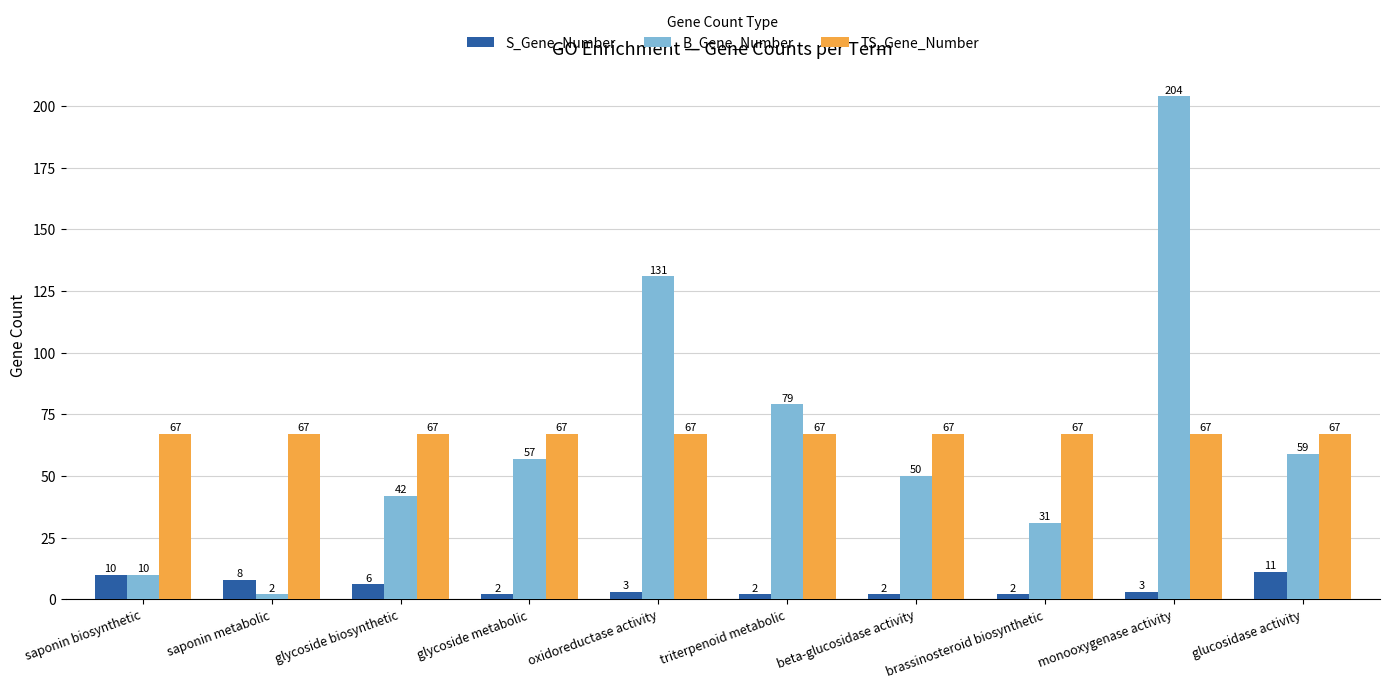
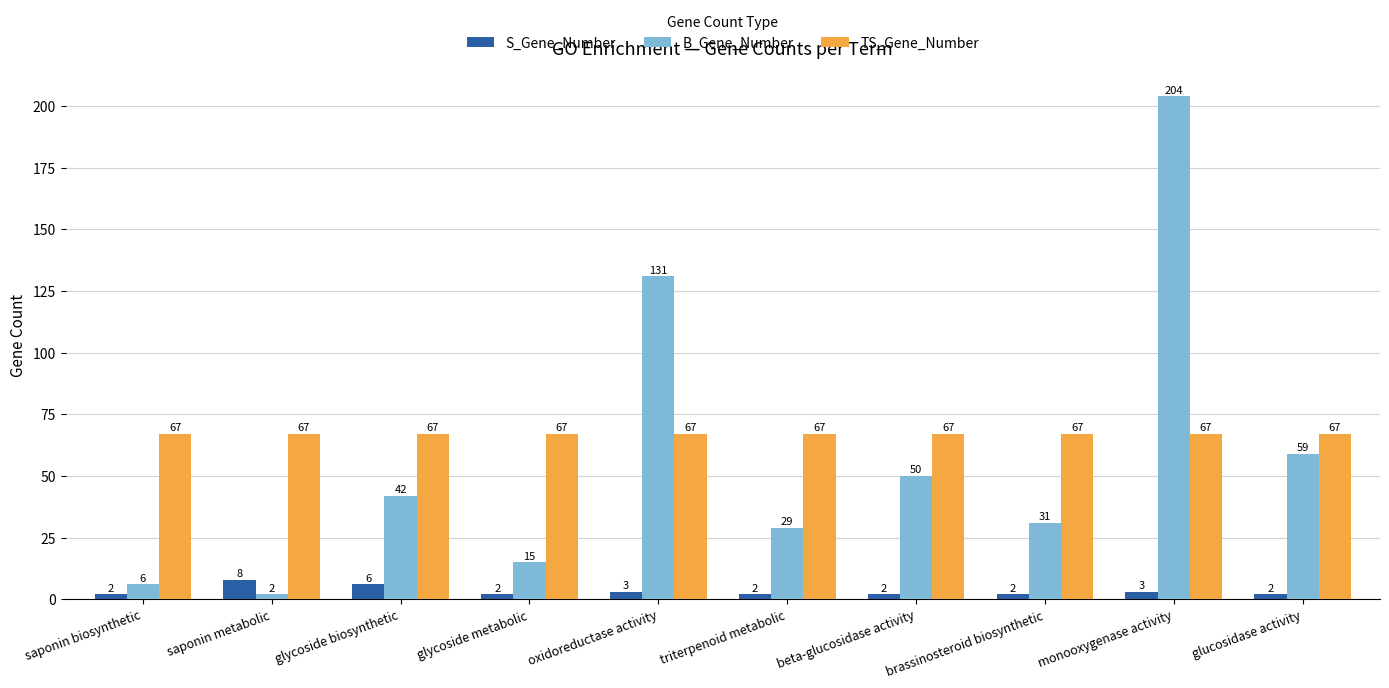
  {
    "S_Gene_Number": {
-     "saponin biosynthetic": 10,
+     "saponin biosynthetic": 2,
      "saponin metabolic": 8,
      "glycoside biosynthetic": 6,
      "glycoside metabolic": 2,
      "oxidoreductase activity": 3,
      "triterpenoid metabolic": 2,
      "beta-glucosidase activity": 2,
      "brassinosteroid biosynthetic": 2,
      "monooxygenase activity": 3,
-     "glucosidase activity": 11
+     "glucosidase activity": 2
    },
    "B_Gene_Number": {
-     "saponin biosynthetic": 10,
+     "saponin biosynthetic": 6,
      "saponin metabolic": 2,
      "glycoside biosynthetic": 42,
-     "glycoside metabolic": 57,
+     "glycoside metabolic": 15,
      "oxidoreductase activity": 131,
-     "triterpenoid metabolic": 79,
+     "triterpenoid metabolic": 29,
      "beta-glucosidase activity": 50,
      "brassinosteroid biosynthetic": 31,
      "monooxygenase activity": 204,
      "glucosidase activity": 59
    },
    "TS_Gene_Number": {
      "saponin biosynthetic": 67,
      "saponin metabolic": 67,
      "glycoside biosynthetic": 67,
      "glycoside metabolic": 67,
      "oxidoreductase activity": 67,
      "triterpenoid metabolic": 67,
      "beta-glucosidase activity": 67,
      "brassinosteroid biosynthetic": 67,
      "monooxygenase activity": 67,
      "glucosidase activity": 67
    }
  }
